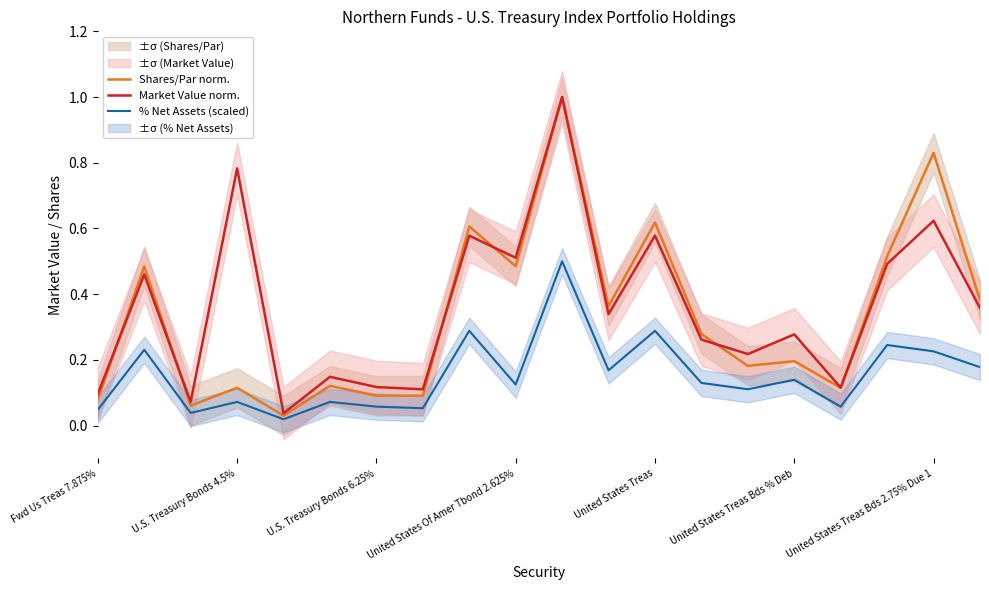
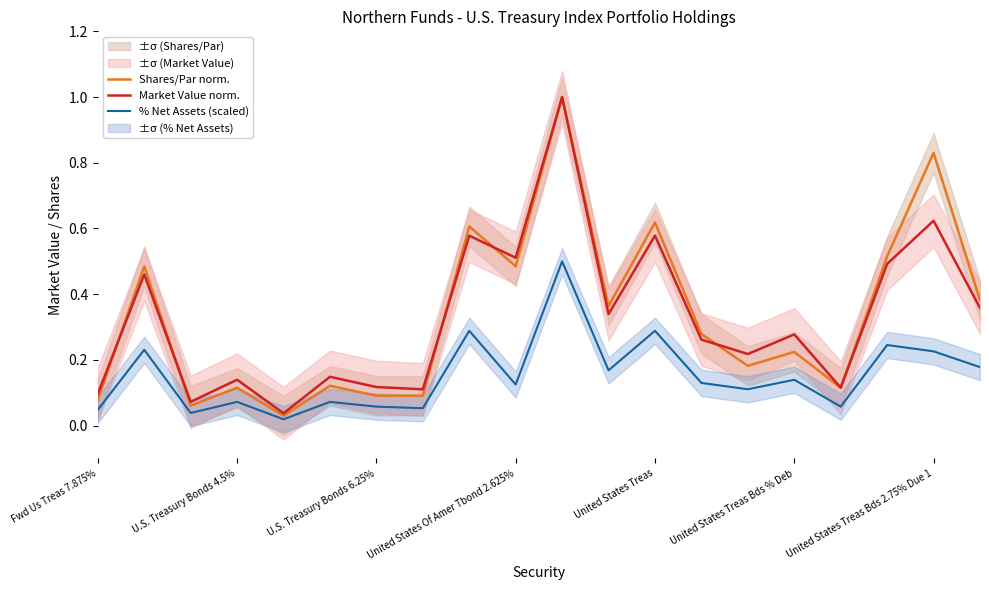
  {
    "Shares/Par norm.": {
      "Fwd Us Treas 7.875%": 0.08,
      "United States Of Amer Tbond 2.625%": 0.48,
      "United States Treas": 0.62,
-     "United States Treas Bds % Deb": 0.20,
+     "United States Treas Bds % Deb": 0.22,
      "United States Treas Bds 2.75% Due 1": 0.83
    },
    "Market Value norm.": {
      "Fwd Us Treas 7.875%": 0.10,
-     "U.S. Treasury Bonds 4.5%": 0.78,
+     "U.S. Treasury Bonds 4.5%": 0.14,
      "U.S. Treasury Bonds 6.25%": 0.12,
      "United States Of Amer Tbond 2.625%": 0.51,
      "United States Treas": 0.58,
      "United States Treas Bds 2.75% Due 1": 0.62
    },
    "% Net Assets (scaled)": {
      "Fwd Us Treas 7.875%": 0.05,
      "U.S. Treasury Bonds 4.5%": 0.07,
      "U.S. Treasury Bonds 6.25%": 0.06,
      "United States Of Amer Tbond 2.625%": 0.13,
      "United States Treas": 0.29,
      "United States Treas Bds % Deb": 0.14,
      "United States Treas Bds 2.75% Due 1": 0.23
    }
  }
